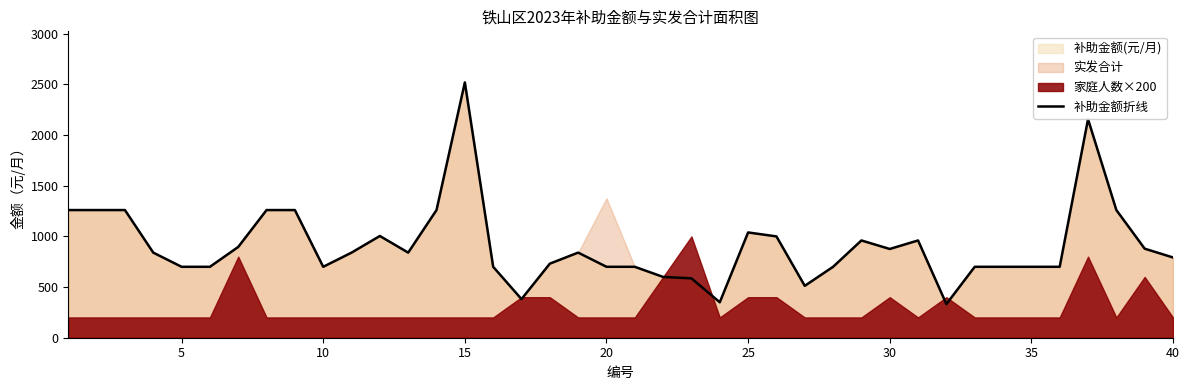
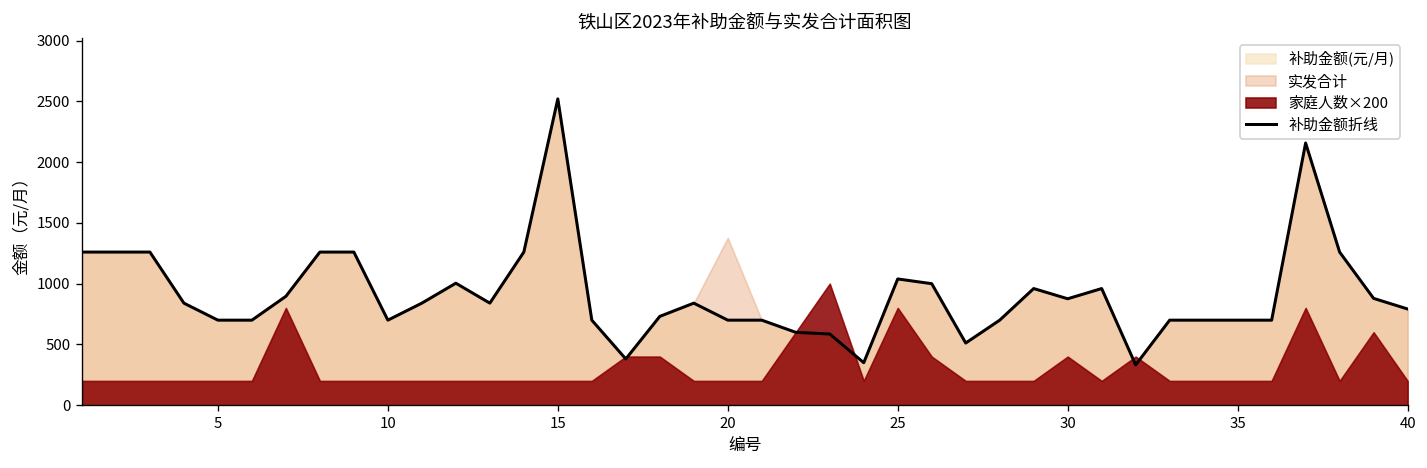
  {
    "家庭人数×200": {
      "5": 200,
      "10": 200,
      "15": 200,
      "20": 200,
-     "25": 400,
+     "25": 800,
      "30": 400,
      "35": 200,
      "40": 200
    }
  }
